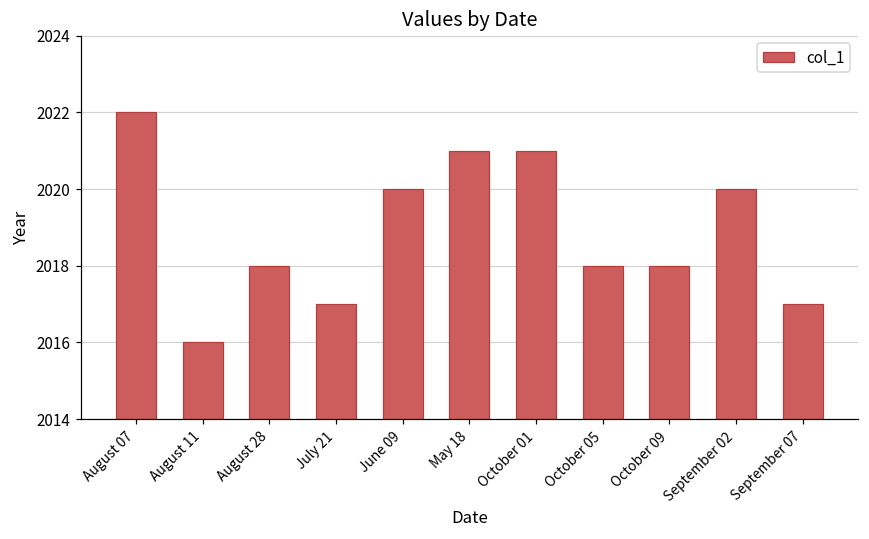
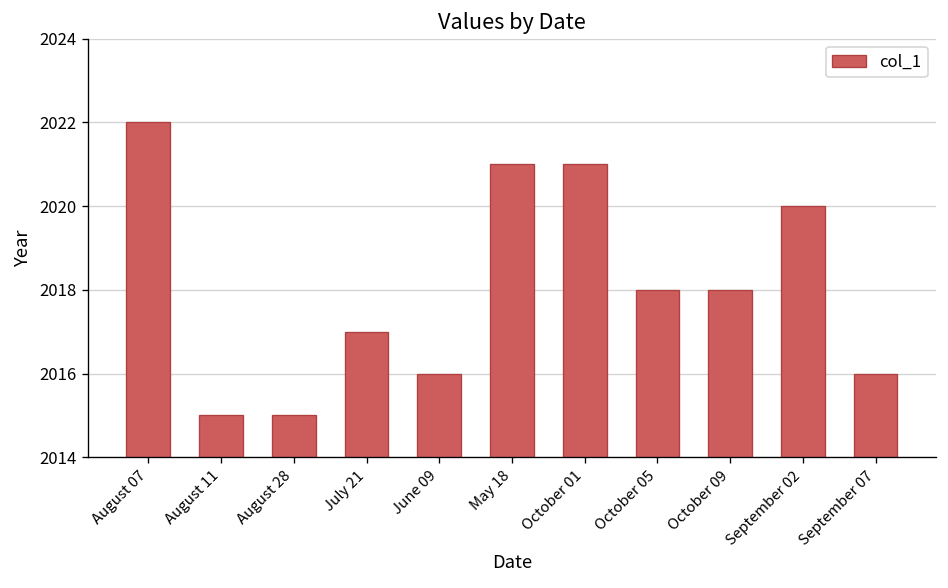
  {
    "August 07": 2022,
-   "August 11": 2016,
-   "August 28": 2018,
+   "August 11": 2015,
+   "August 28": 2015,
    "July 21": 2017,
-   "June 09": 2020,
+   "June 09": 2016,
    "May 18": 2021,
    "October 01": 2021,
    "October 05": 2018,
    "October 09": 2018,
    "September 02": 2020,
-   "September 07": 2017
+   "September 07": 2016
  }
